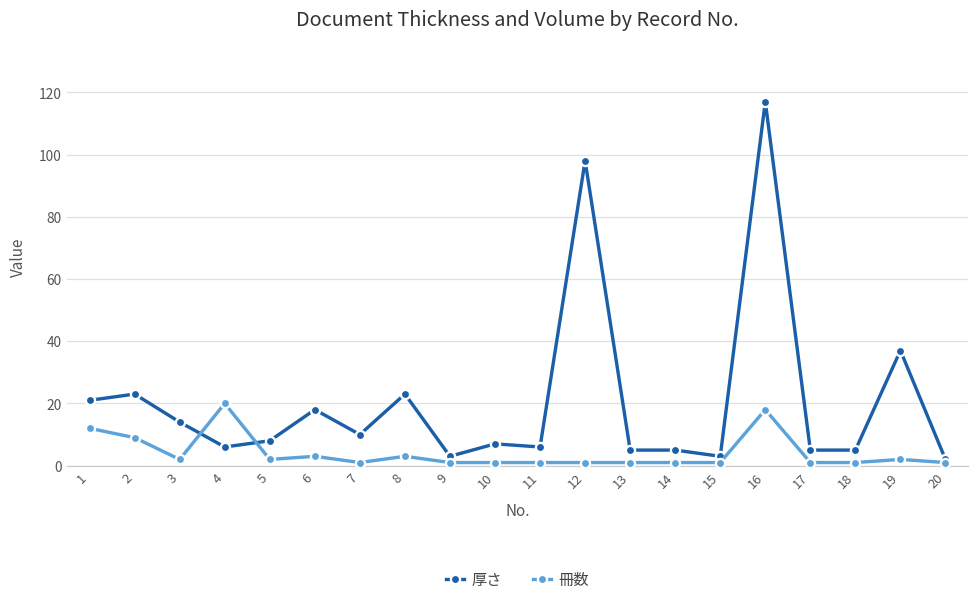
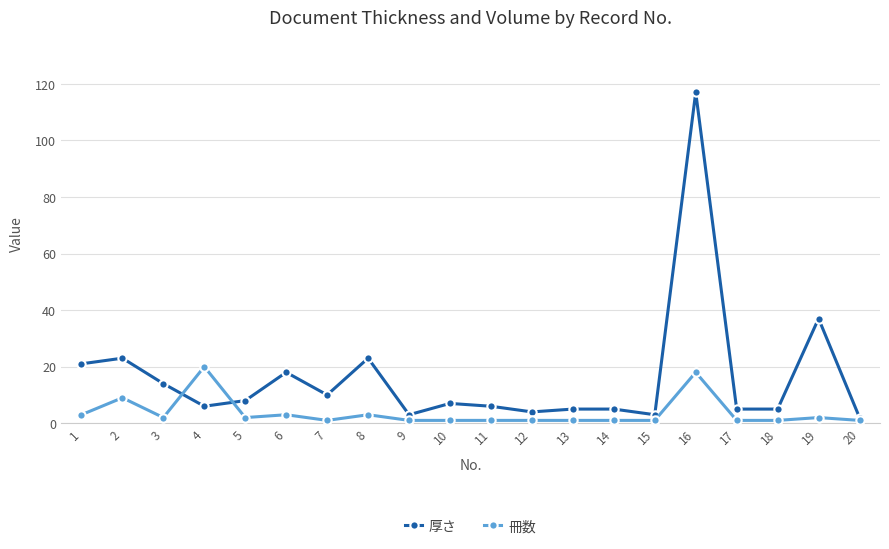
  {
    "厚さ": {
      "1": 21,
      "2": 23,
      "3": 14,
      "4": 6,
      "5": 8,
      "6": 18,
      "7": 10,
      "8": 23,
      "9": 3,
      "10": 7,
      "11": 6,
-     "12": 98,
+     "12": 4,
      "13": 5,
      "14": 5,
      "15": 3,
      "16": 117,
      "17": 5,
      "18": 5,
      "19": 37,
      "20": 2
    },
    "冊数": {
-     "1": 12,
+     "1": 3,
      "2": 9,
      "3": 2,
      "4": 20,
      "5": 2,
      "6": 3,
      "7": 1,
      "8": 3,
      "9": 1,
      "10": 1,
      "11": 1,
      "12": 1,
      "13": 1,
      "14": 1,
      "15": 1,
      "16": 18,
      "17": 1,
      "18": 1,
      "19": 2,
      "20": 1
    }
  }
